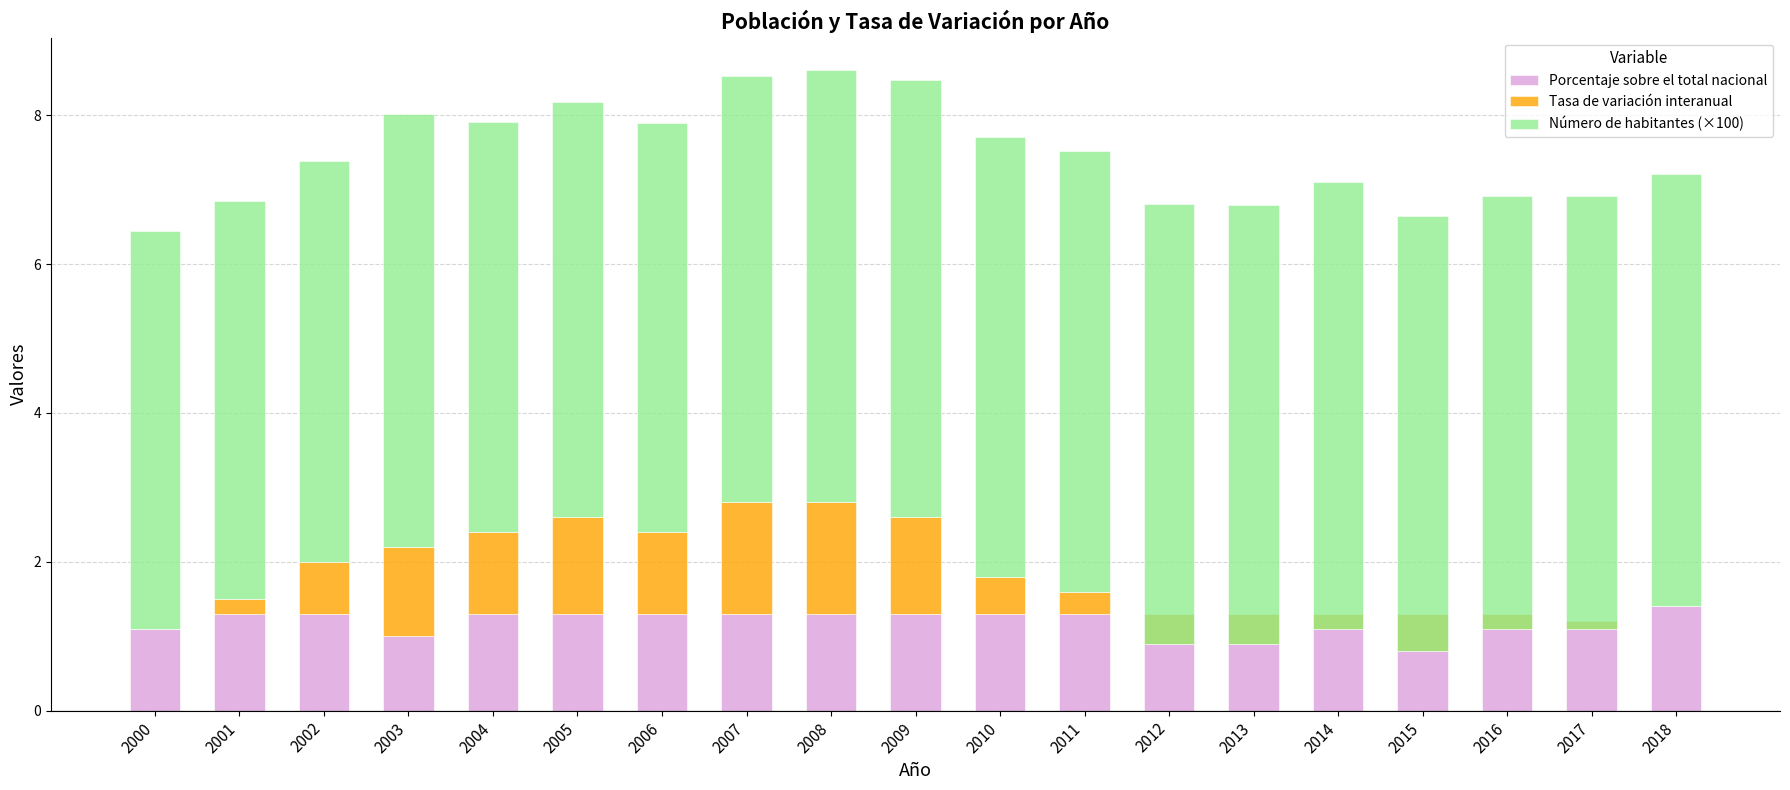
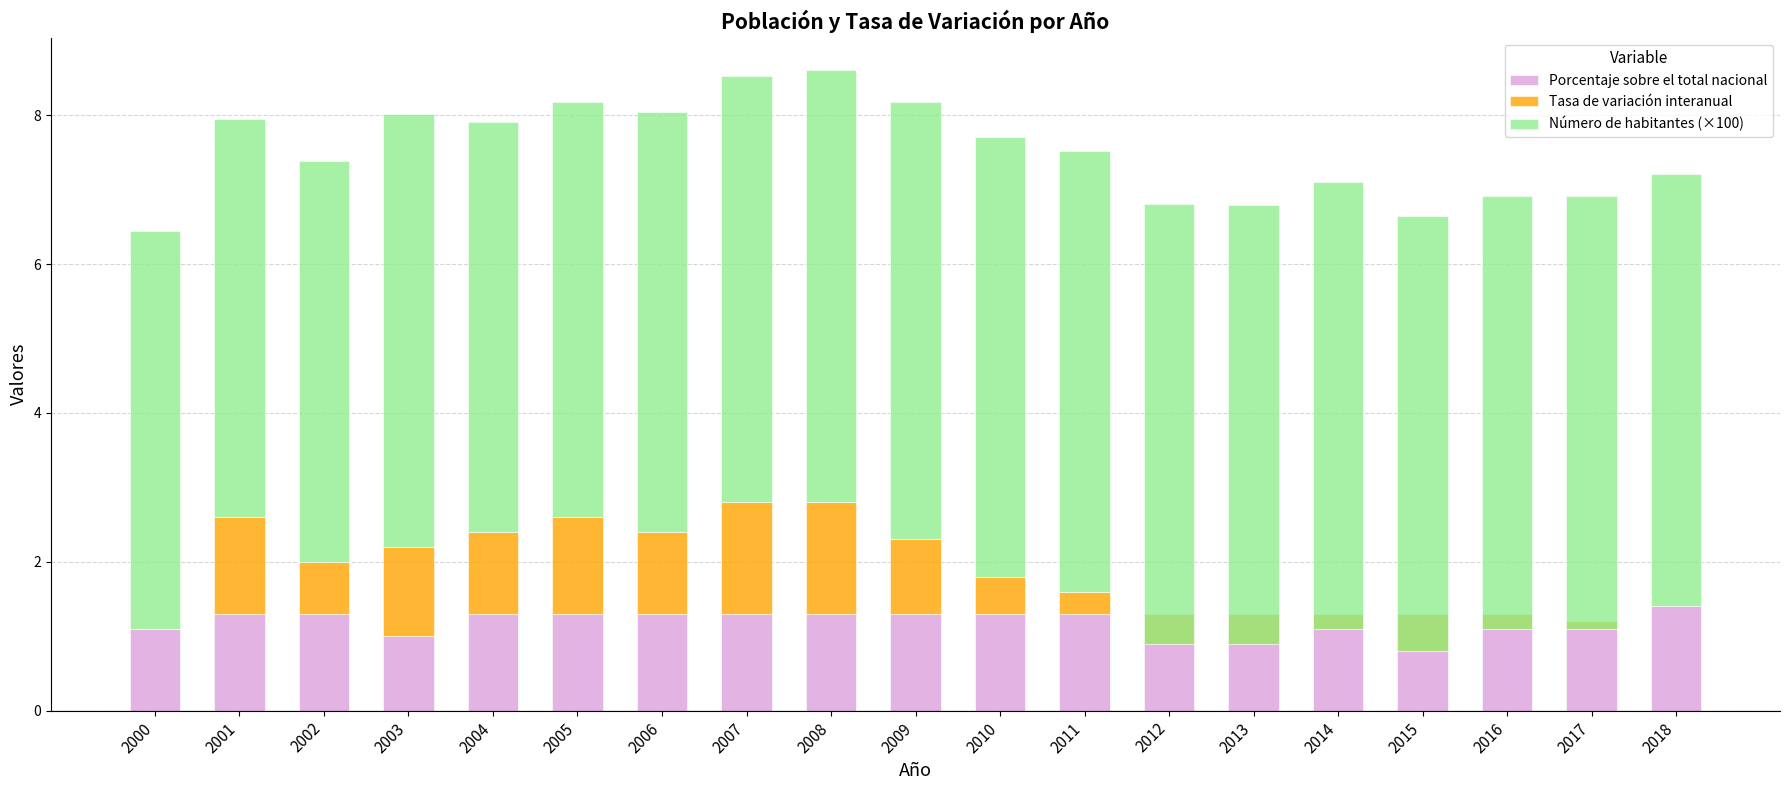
  {
    "Porcentaje sobre el total nacional": {
      "2000": 1.1,
      "2001": 1.3,
      "2002": 1.3,
      "2003": 1.0,
      "2004": 1.3,
      "2005": 1.3,
      "2006": 1.3,
      "2007": 1.3,
      "2008": 1.3,
      "2009": 1.3,
      "2010": 1.3,
      "2011": 1.3,
      "2018": 1.4
    },
    "Tasa de variación interanual": {
      "2000": 0.0,
-     "2001": 0.2,
+     "2001": 1.3,
      "2002": 0.7,
      "2003": 1.2,
      "2004": 1.1,
      "2005": 1.3,
      "2006": 1.1,
      "2007": 1.5,
      "2008": 1.5,
-     "2009": 1.3,
+     "2009": 1.0,
      "2010": 0.5,
      "2011": 0.3,
      "2018": 0.0
    },
    "Número de habitantes (×100)": {
      "2000": 5.3,
      "2001": 5.4,
      "2002": 5.4,
      "2003": 5.8,
      "2004": 5.5,
      "2005": 5.6,
-     "2006": 5.5,
+     "2006": 5.6,
      "2007": 5.7,
      "2008": 5.8,
      "2009": 5.9,
      "2010": 5.9,
      "2011": 5.9,
      "2012": 5.9,
      "2013": 5.9,
      "2014": 6.0,
      "2015": 5.8,
      "2016": 5.8,
      "2017": 5.8,
      "2018": 5.8
    }
  }
